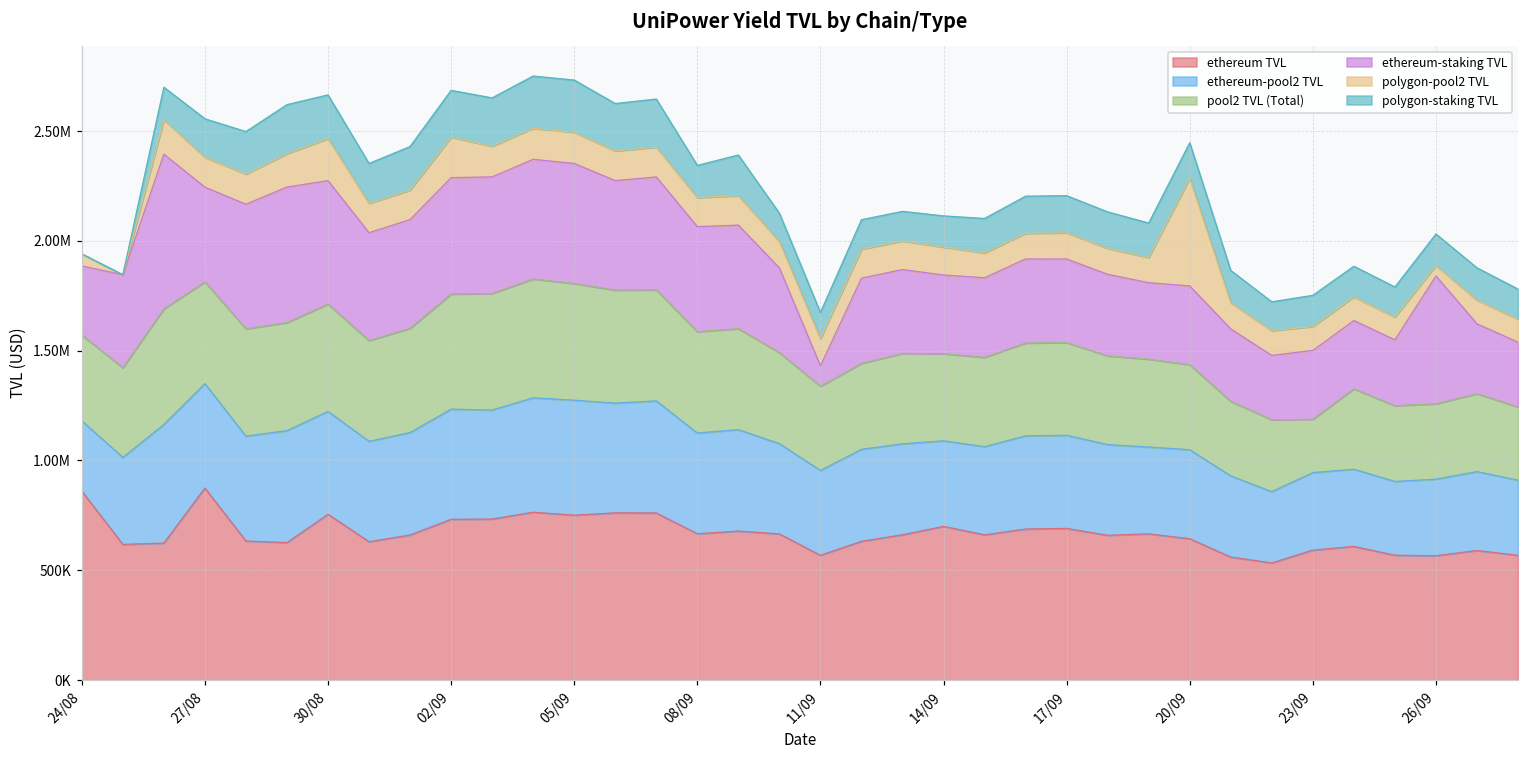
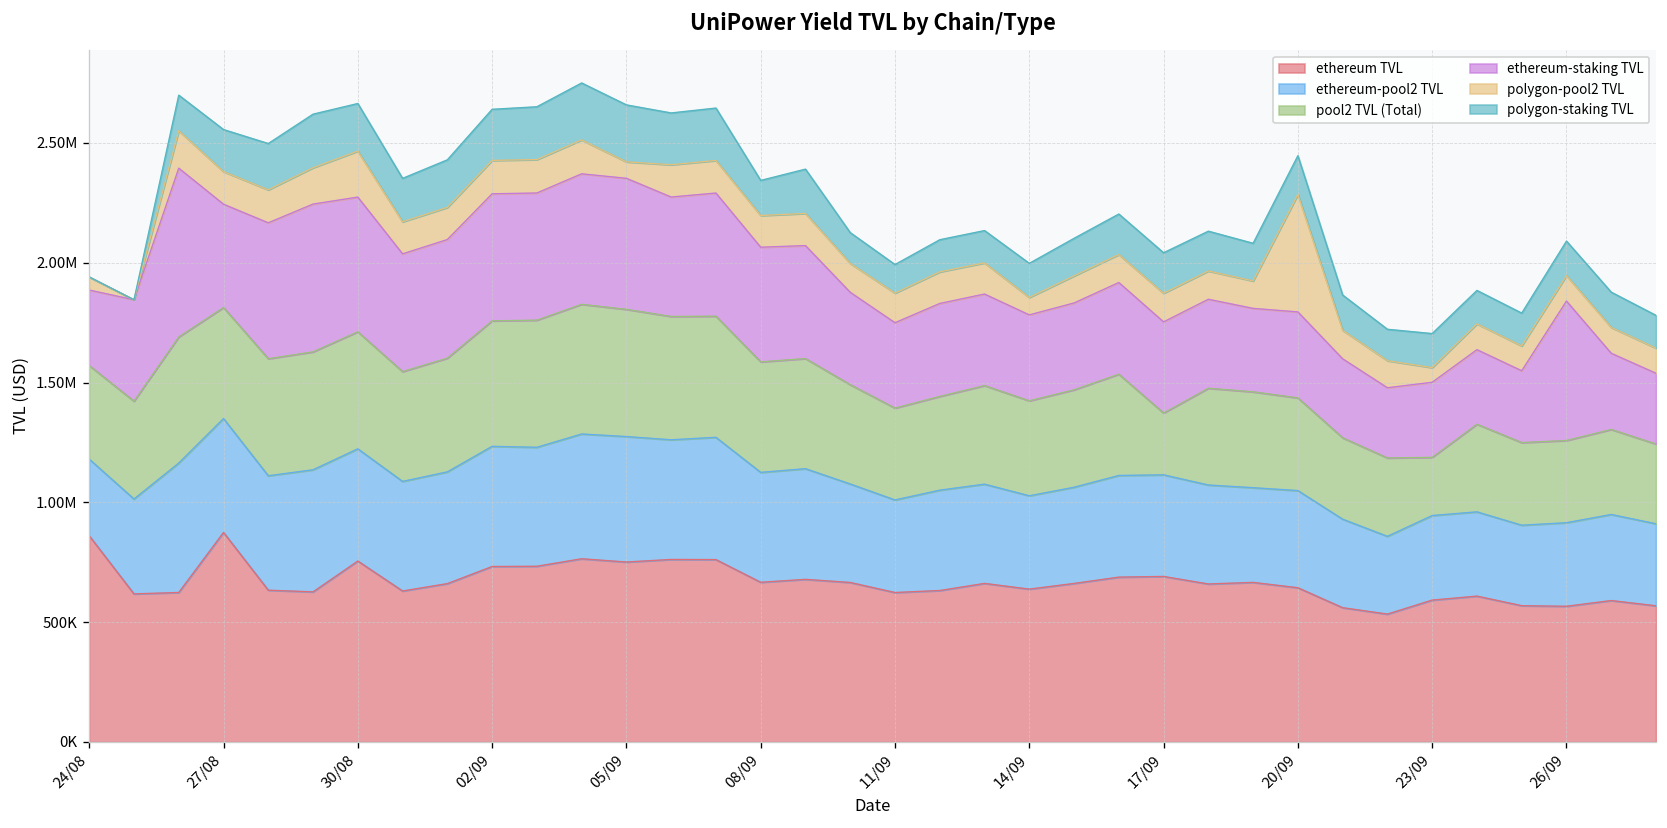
  {
    "ethereum TVL": {
      "24/08": 860000,
      "27/08": 870000,
      "30/08": 760000,
      "02/09": 730000,
      "05/09": 750000,
      "08/09": 670000,
-     "11/09": 570000,
-     "14/09": 700000,
+     "11/09": 620000,
+     "14/09": 640000,
      "17/09": 690000,
      "20/09": 640000,
      "23/09": 590000,
      "26/09": 570000
    },
    "pool2 TVL (Total)": {
      "24/08": 390000,
      "27/08": 460000,
      "30/08": 490000,
      "02/09": 520000,
      "05/09": 530000,
      "08/09": 460000,
      "11/09": 380000,
      "14/09": 400000,
-     "17/09": 420000,
+     "17/09": 260000,
      "20/09": 390000,
      "23/09": 240000,
      "26/09": 340000
    },
    "ethereum-staking TVL": {
      "24/08": 320000,
      "27/08": 430000,
      "30/08": 560000,
      "02/09": 530000,
      "05/09": 550000,
      "08/09": 480000,
-     "11/09": 90000,
+     "11/09": 360000,
      "14/09": 360000,
      "17/09": 380000,
      "20/09": 360000,
      "23/09": 310000,
      "26/09": 580000
    },
    "polygon-pool2 TVL": {
      "27/08": 140000,
      "30/08": 190000,
-     "02/09": 180000,
-     "05/09": 140000,
+     "02/09": 140000,
+     "05/09": 70000,
      "08/09": 130000,
      "11/09": 120000,
-     "14/09": 130000,
+     "14/09": 70000,
      "17/09": 120000,
      "20/09": 490000,
-     "23/09": 110000,
-     "26/09": 50000
+     "23/09": 60000,
+     "26/09": 110000
    }
  }
